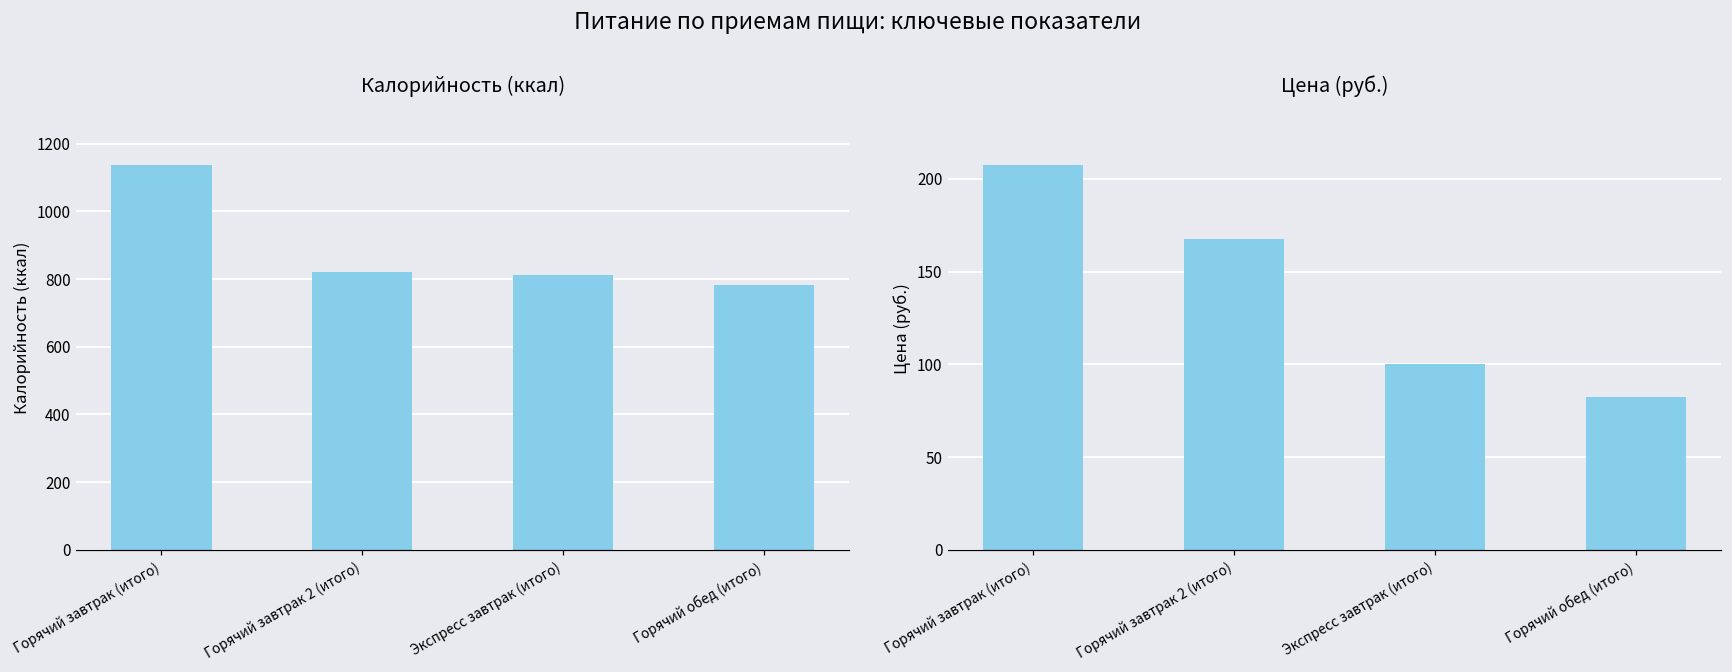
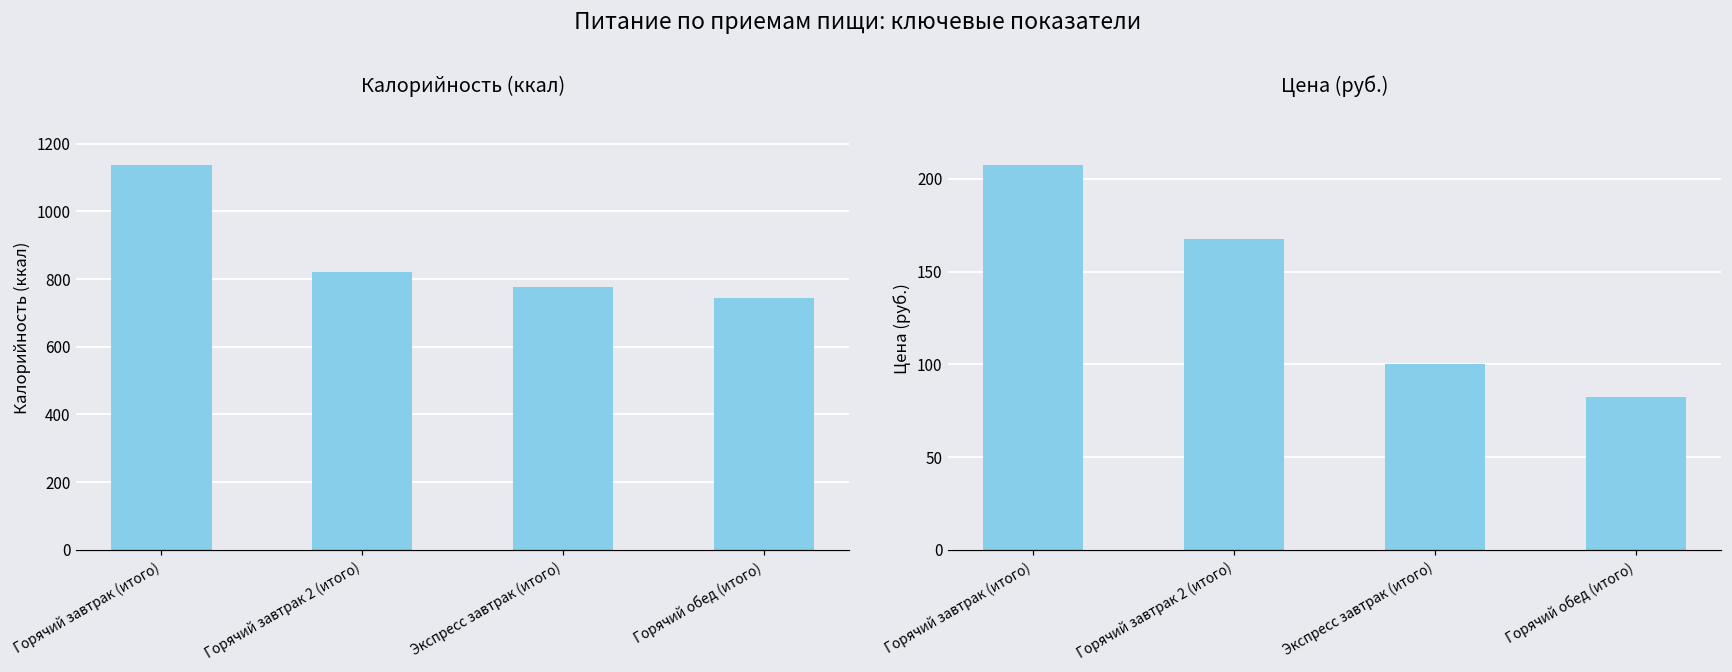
  {
    "Калорийность (ккал)": {
      "Горячий завтрак (итого)": 1140,
      "Горячий завтрак 2 (итого)": 820,
-     "Экспресс завтрак (итого)": 810,
-     "Горячий обед (итого)": 780
+     "Экспресс завтрак (итого)": 780,
+     "Горячий обед (итого)": 740
    },
    "Цена (руб.)": {
      "Горячий завтрак (итого)": 208,
      "Горячий завтрак 2 (итого)": 168,
      "Экспресс завтрак (итого)": 100,
      "Горячий обед (итого)": 83
    }
  }
